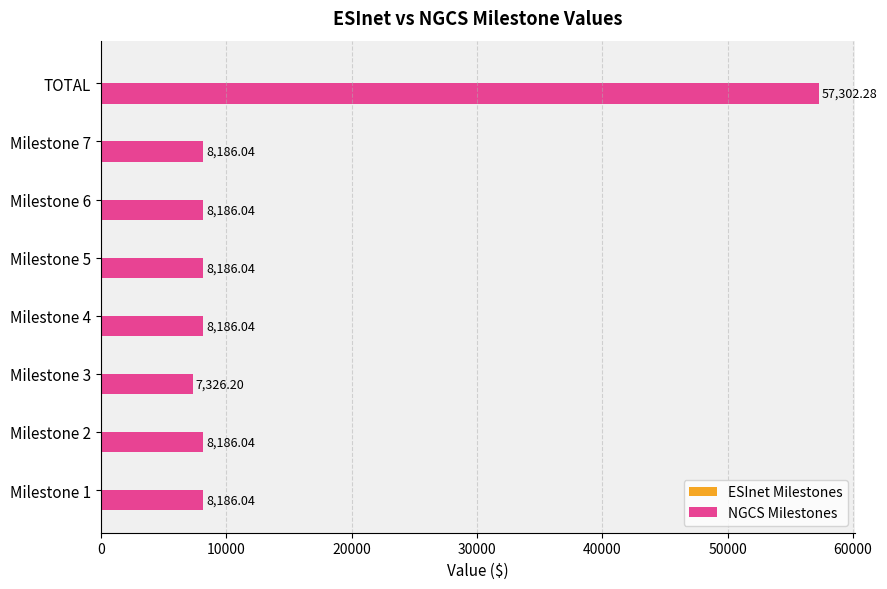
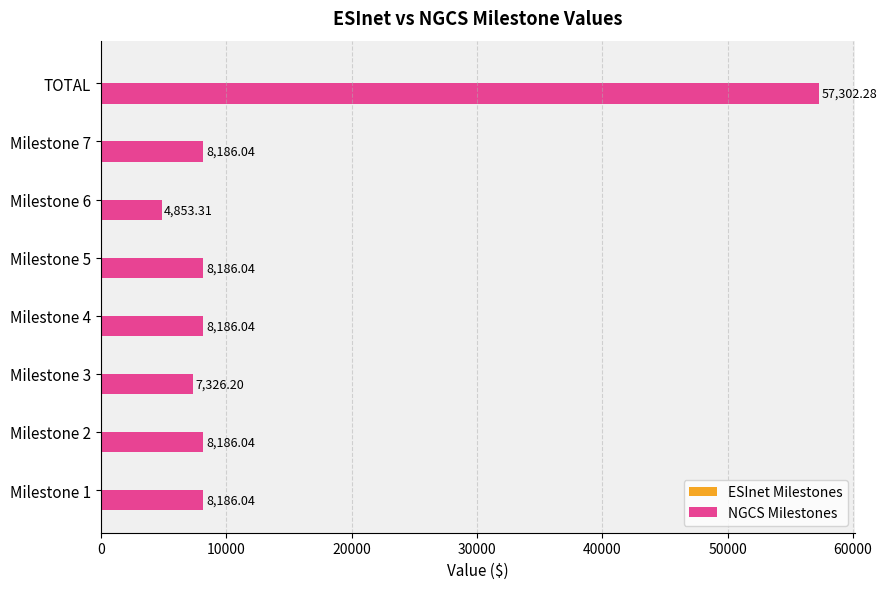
  {
    "ESInet Milestones": {
      "TOTAL": "0",
      "Milestone 7": "0",
      "Milestone 6": "0",
      "Milestone 5": "0",
      "Milestone 4": "0",
      "Milestone 3": "0",
      "Milestone 2": "0",
      "Milestone 1": "0"
    },
    "NGCS Milestones": {
      "TOTAL": "57,302.28",
      "Milestone 7": "8,186.04",
-     "Milestone 6": "8,186.04",
+     "Milestone 6": "4,853.31",
      "Milestone 5": "8,186.04",
      "Milestone 4": "8,186.04",
      "Milestone 3": "7,326.20",
      "Milestone 2": "8,186.04",
      "Milestone 1": "8,186.04"
    }
  }
